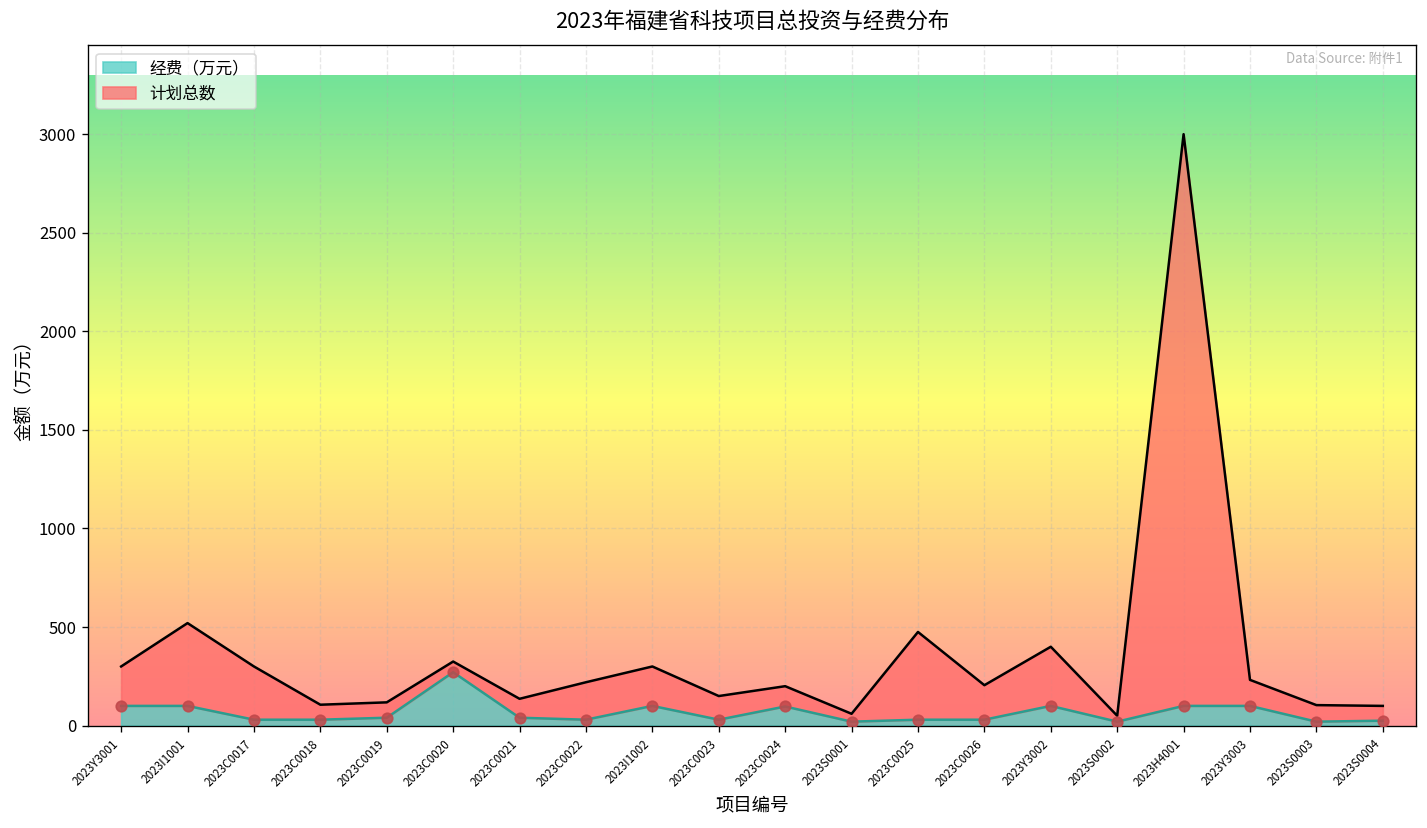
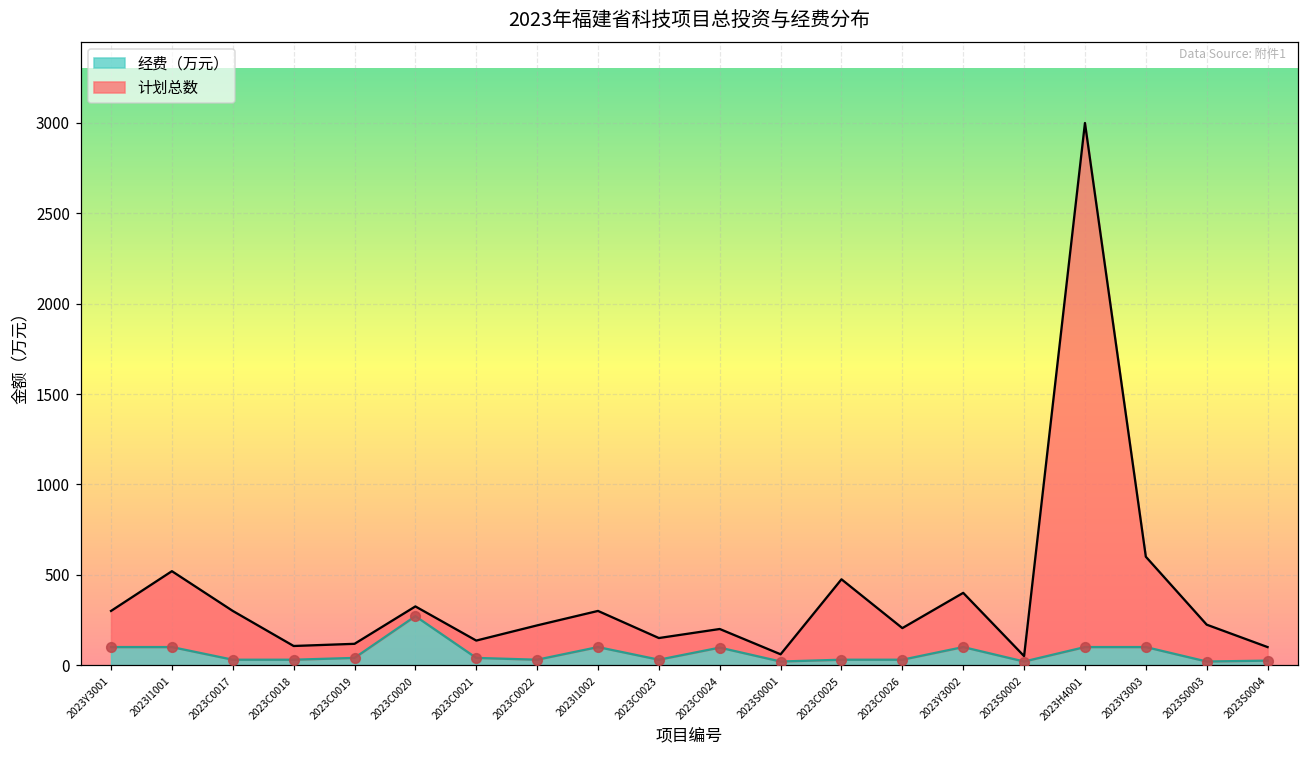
  {
    "计划总数": {
      "2023Y3001": 300,
      "2023I1001": 520,
      "2023C0017": 300,
      "2023C0018": 110,
      "2023C0019": 120,
      "2023C0020": 330,
      "2023C0021": 140,
      "2023C0022": 220,
      "2023I1002": 300,
      "2023C0023": 150,
      "2023C0024": 200,
      "2023S0001": 60,
      "2023C0025": 480,
      "2023C0026": 210,
      "2023Y3002": 400,
      "2023S0002": 50,
      "2023H4001": 3000,
-     "2023Y3003": 230,
-     "2023S0003": 100,
+     "2023Y3003": 600,
+     "2023S0003": 220,
      "2023S0004": 100
    },
    "经费（万元）": {
      "2023Y3001": 100,
      "2023I1001": 100,
      "2023C0017": 30,
      "2023C0018": 30,
      "2023C0019": 40,
      "2023C0020": 270,
      "2023C0021": 40,
      "2023C0022": 30,
      "2023I1002": 100,
      "2023C0023": 30,
      "2023C0024": 100,
      "2023S0001": 20,
      "2023C0025": 30,
      "2023C0026": 30,
      "2023Y3002": 100,
      "2023S0002": 20,
      "2023H4001": 100,
      "2023Y3003": 100,
      "2023S0003": 20,
      "2023S0004": 30
    }
  }
